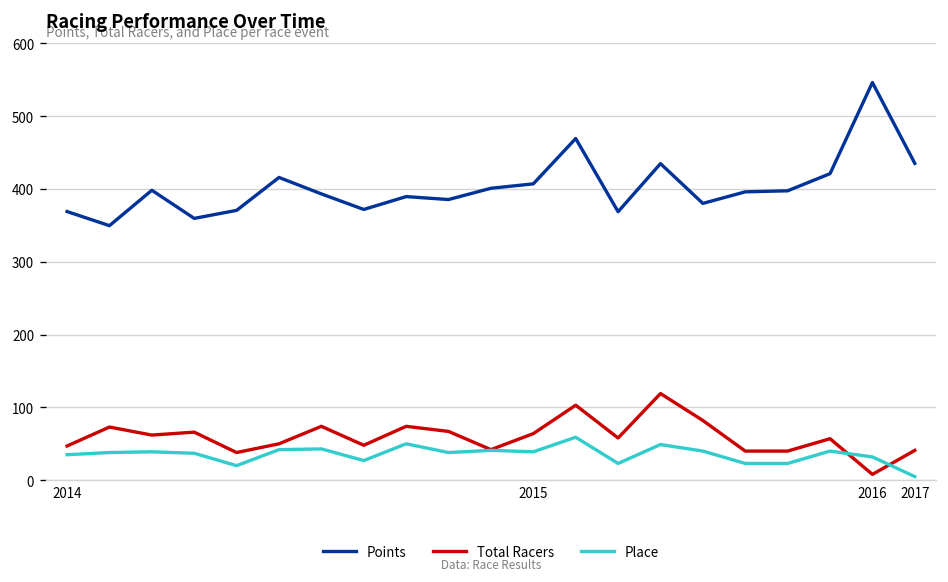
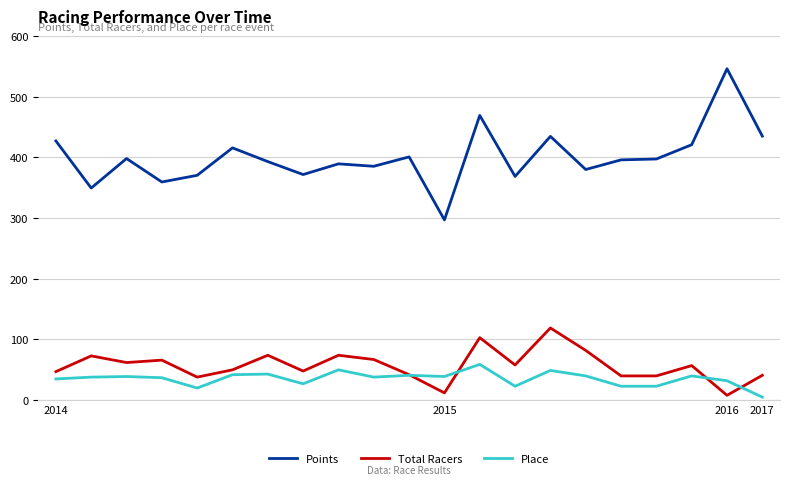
  {
    "Points": {
-     "2014": 370,
-     "2015": 410,
+     "2014": 430,
+     "2015": 300,
      "2016": 550,
      "2017": 440
    },
    "Total Racers": {
      "2014": 50,
-     "2015": 60,
+     "2015": 10,
      "2016": 10,
      "2017": 40
    },
    "Place": {
      "2014": 40,
      "2015": 40,
      "2016": 30,
      "2017": 10
    }
  }
